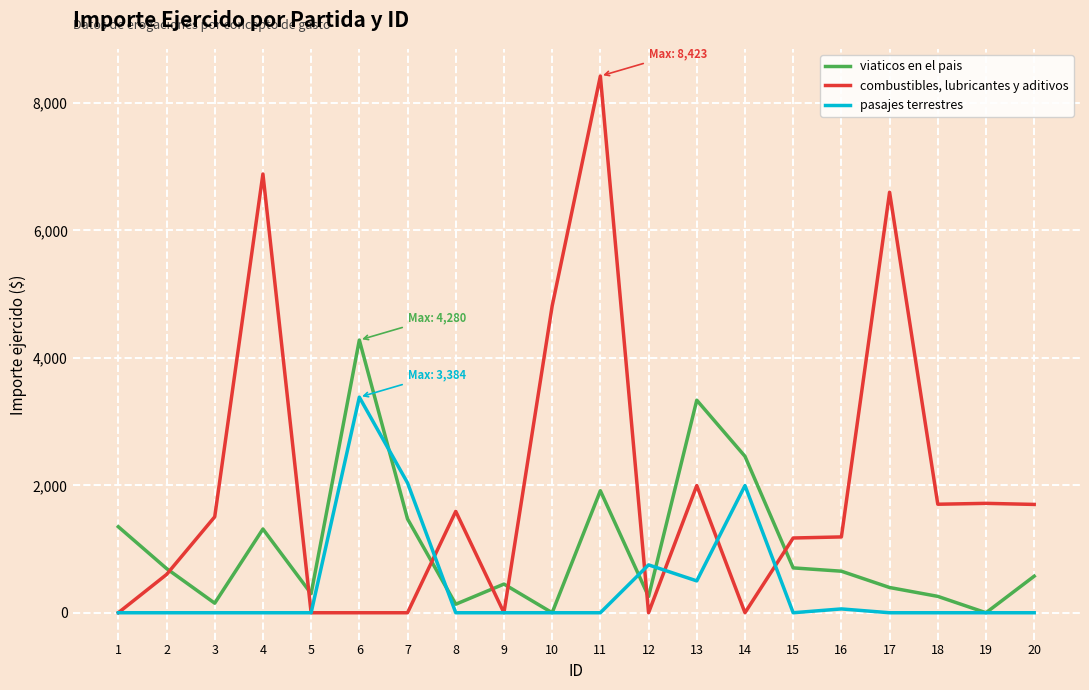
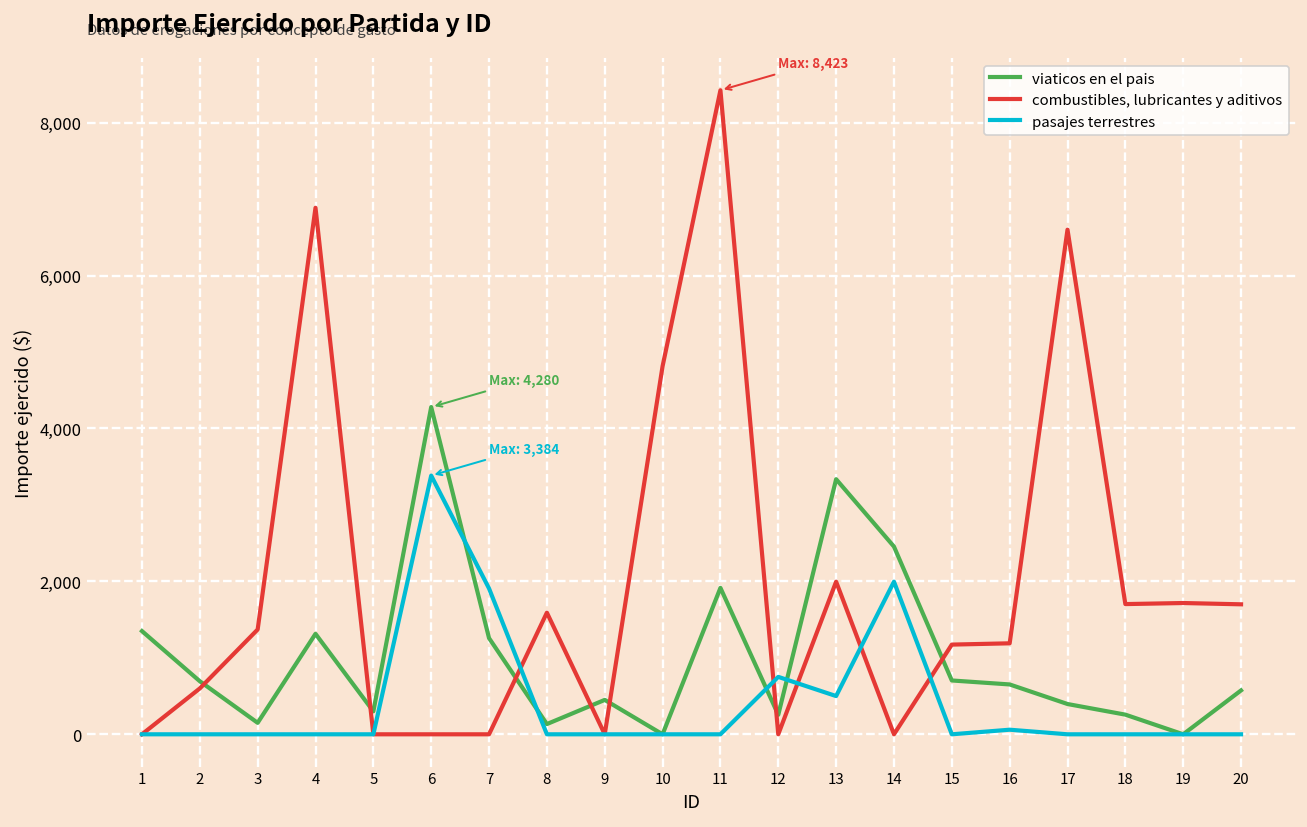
  {
    "viaticos en el pais": {
      "1": "1,400",
      "2": "700",
      "3": "200",
      "4": "1,300",
      "5": "300",
-     "7": "1,500",
+     "7": "1,300",
      "8": "100",
      "9": "500",
      "11": "1,900",
      "12": "300",
      "13": "3,300",
      "14": "2,500",
      "15": "700",
      "16": "700",
      "17": "400",
      "18": "300",
      "20": "600"
    },
    "combustibles, lubricantes y aditivos": {
      "2": "600",
-     "3": "1,500",
+     "3": "1,400",
      "4": "6,900",
      "6": "0",
      "7": "0",
      "8": "1,600",
      "10": "4,800",
      "12": "0",
      "13": "2,000",
      "14": "0",
      "15": "1,200",
      "16": "1,200",
      "17": "6,600",
      "18": "1,700",
      "19": "1,700",
      "20": "1,700"
    },
    "pasajes terrestres": {
      "2": "0",
      "3": "0",
      "4": "0",
-     "7": "2,000",
+     "7": "1,900",
      "8": "0",
      "11": "0",
      "12": "800",
      "13": "500",
      "14": "2,000",
      "15": "0",
      "16": "100",
      "17": "0",
      "18": "0",
      "20": "0"
    }
  }
